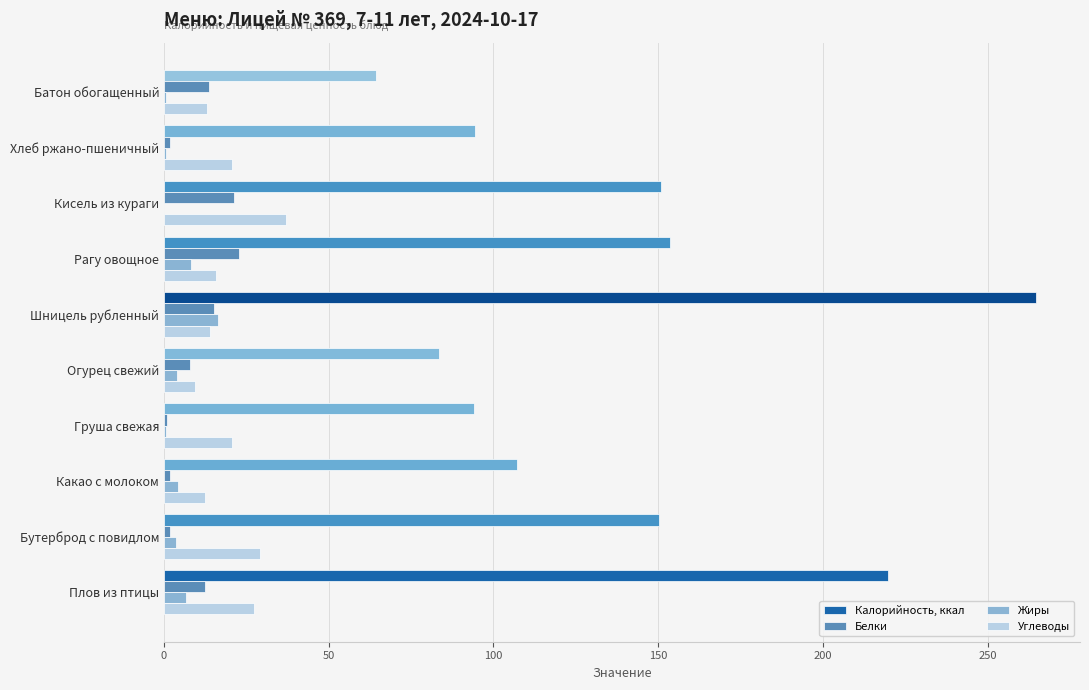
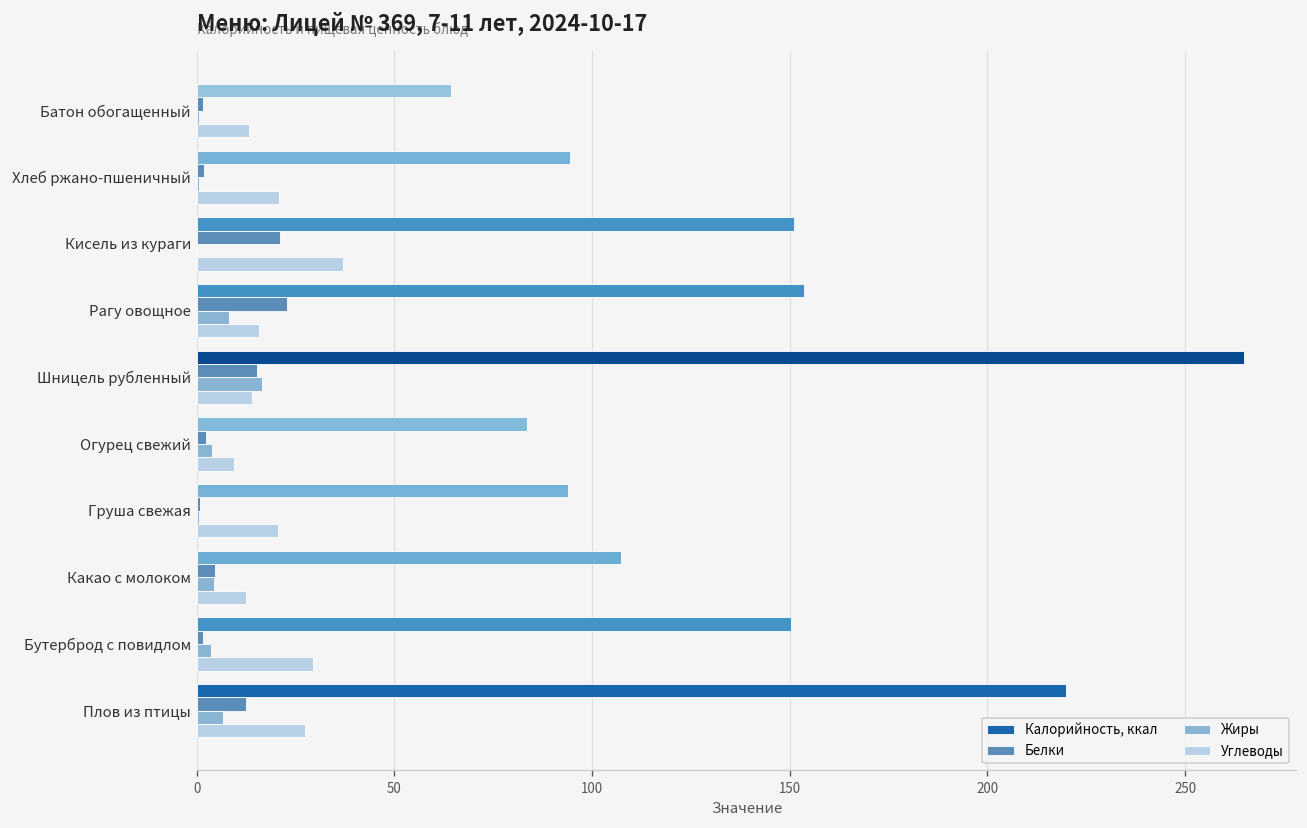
  {
    "Калорийность, ккал": {
      "Батон обогащенный": 64,
      "Хлеб ржано-пшеничный": 94,
      "Кисель из кураги": 151,
      "Рагу овощное": 154,
      "Шницель рубленный": 265,
      "Огурец свежий": 84,
      "Груша свежая": 94,
      "Какао с молоком": 107,
      "Бутерброд с повидлом": 150,
      "Плов из птицы": 220
    },
    "Белки": {
-     "Батон обогащенный": 14,
+     "Батон обогащенный": 2,
      "Хлеб ржано-пшеничный": 2,
      "Кисель из кураги": 21,
      "Рагу овощное": 23,
      "Шницель рубленный": 15,
-     "Огурец свежий": 8,
+     "Огурец свежий": 2,
      "Груша свежая": 1,
-     "Какао с молоком": 2,
+     "Какао с молоком": 5,
      "Бутерброд с повидлом": 2,
      "Плов из птицы": 13
    }
  }
